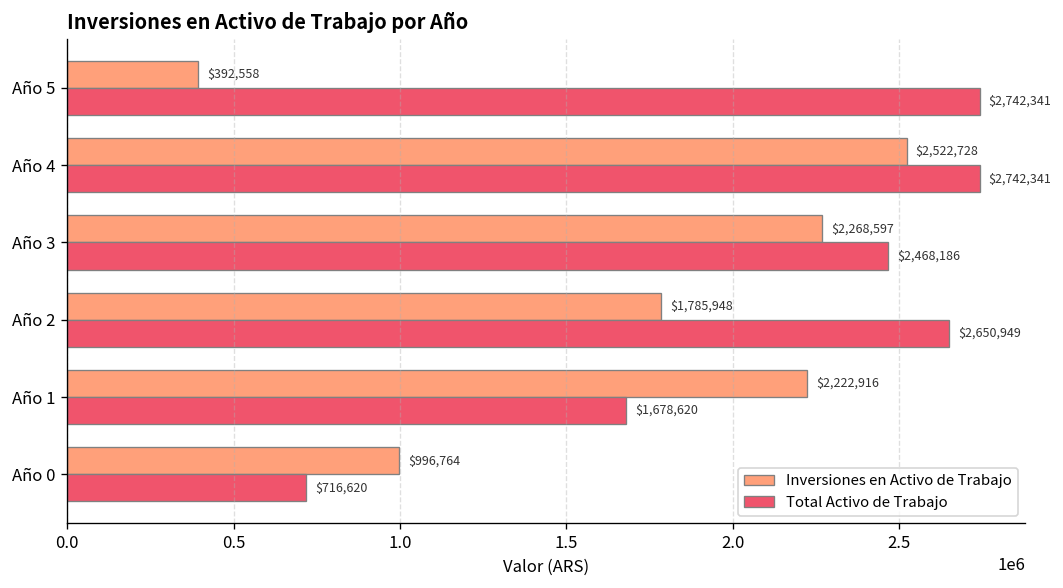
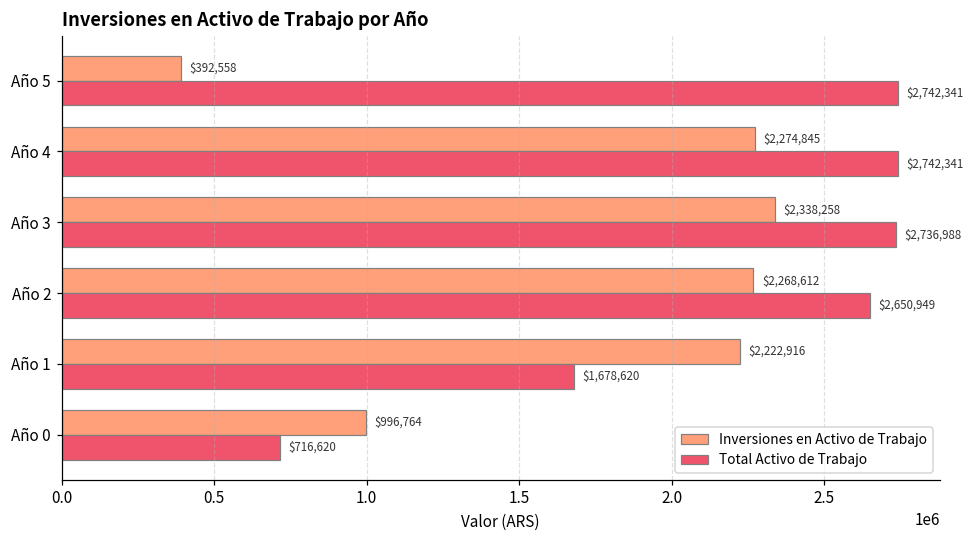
  {
    "Inversiones en Activo de Trabajo": {
      "Año 5": "$392,558",
-     "Año 4": "$2,522,728",
-     "Año 3": "$2,268,597",
-     "Año 2": "$1,785,948",
+     "Año 4": "$2,274,845",
+     "Año 3": "$2,338,258",
+     "Año 2": "$2,268,612",
      "Año 1": "$2,222,916",
      "Año 0": "$996,764"
    },
    "Total Activo de Trabajo": {
      "Año 5": "$2,742,341",
      "Año 4": "$2,742,341",
-     "Año 3": "$2,468,186",
+     "Año 3": "$2,736,988",
      "Año 2": "$2,650,949",
      "Año 1": "$1,678,620",
      "Año 0": "$716,620"
    }
  }
